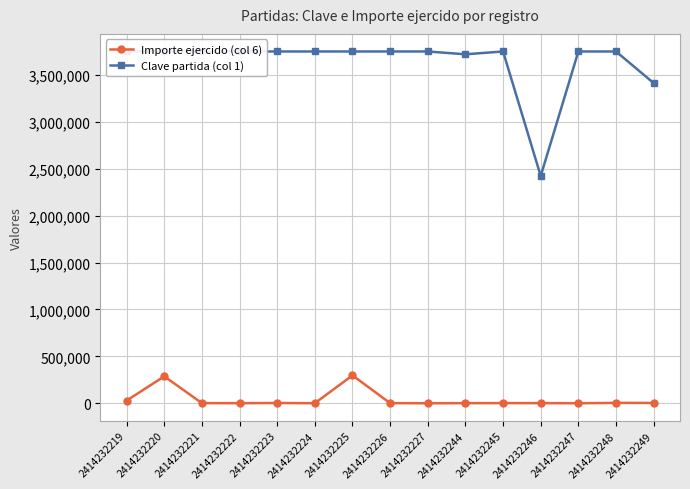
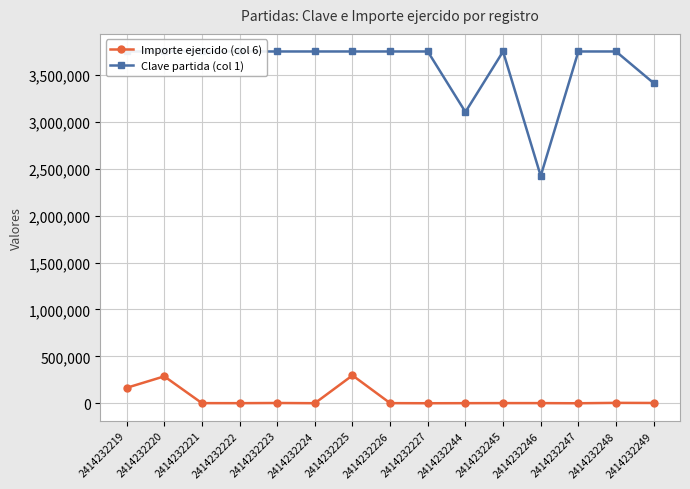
  {
    "Importe ejercido (col 6)": {
-     "2414232219": "0",
+     "2414232219": "200,000",
      "2414232220": "300,000",
      "2414232221": "0",
      "2414232222": "0",
      "2414232223": "0",
      "2414232224": "0",
      "2414232225": "300,000",
      "2414232226": "0",
      "2414232227": "0",
      "2414232244": "0",
      "2414232245": "0",
      "2414232246": "0",
      "2414232247": "0",
      "2414232248": "0",
      "2414232249": "0"
    },
    "Clave partida (col 1)": {
      "2414232223": "3,800,000",
      "2414232224": "3,800,000",
      "2414232225": "3,800,000",
      "2414232226": "3,800,000",
      "2414232227": "3,800,000",
-     "2414232244": "3,700,000",
+     "2414232244": "3,100,000",
      "2414232245": "3,800,000",
      "2414232246": "2,400,000",
      "2414232247": "3,800,000",
      "2414232248": "3,800,000",
      "2414232249": "3,400,000"
    }
  }
